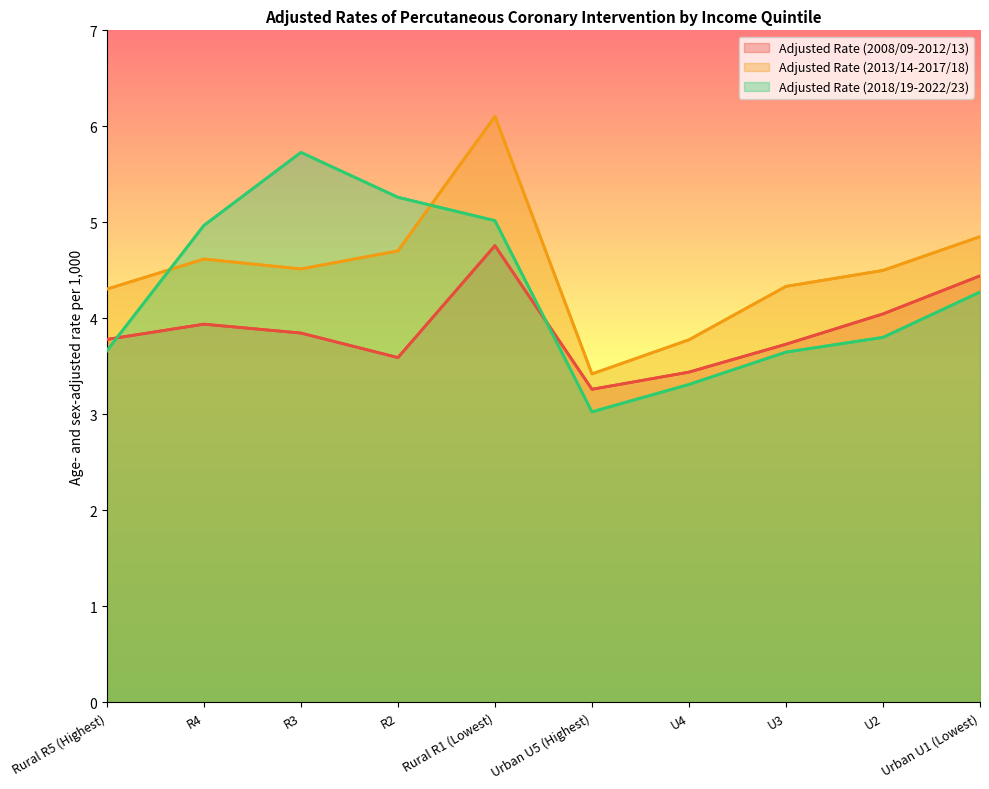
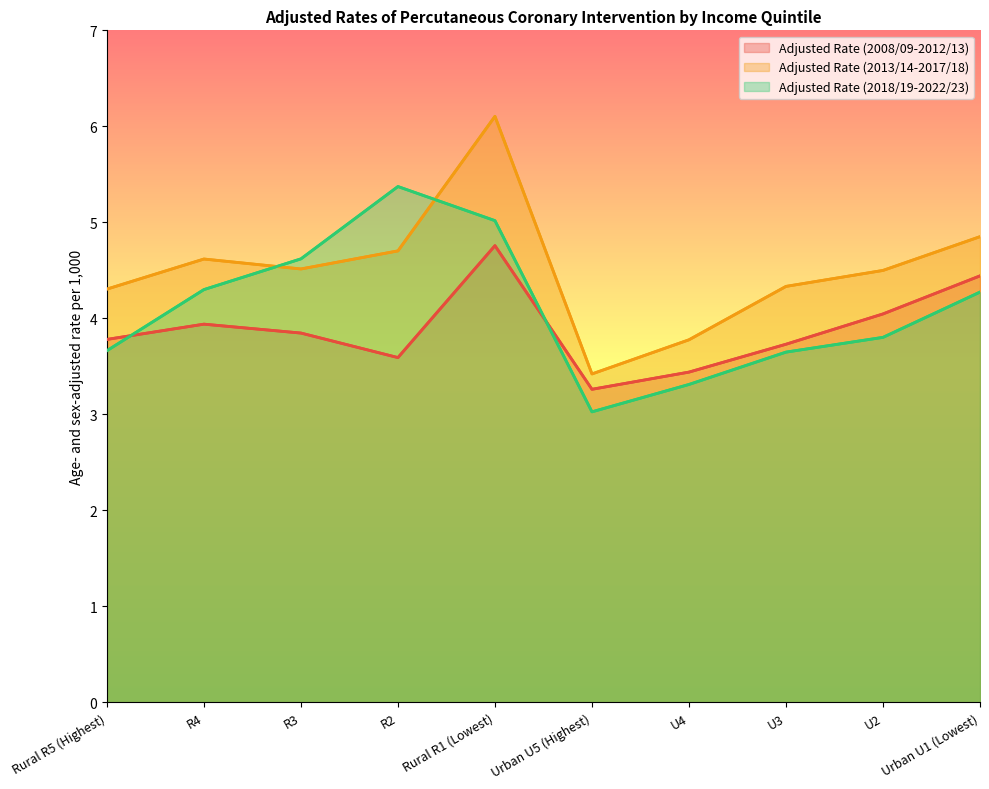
  {
    "Adjusted Rate (2018/19-2022/23)": {
      "Rural R5 (Highest)": 3.7,
-     "R4": 5.0,
-     "R3": 5.7,
-     "R2": 5.3,
+     "R4": 4.3,
+     "R3": 4.6,
+     "R2": 5.4,
      "Rural R1 (Lowest)": 5.0,
      "Urban U5 (Highest)": 3.0,
      "U4": 3.3,
      "U3": 3.6,
      "U2": 3.8,
      "Urban U1 (Lowest)": 4.3
    }
  }
